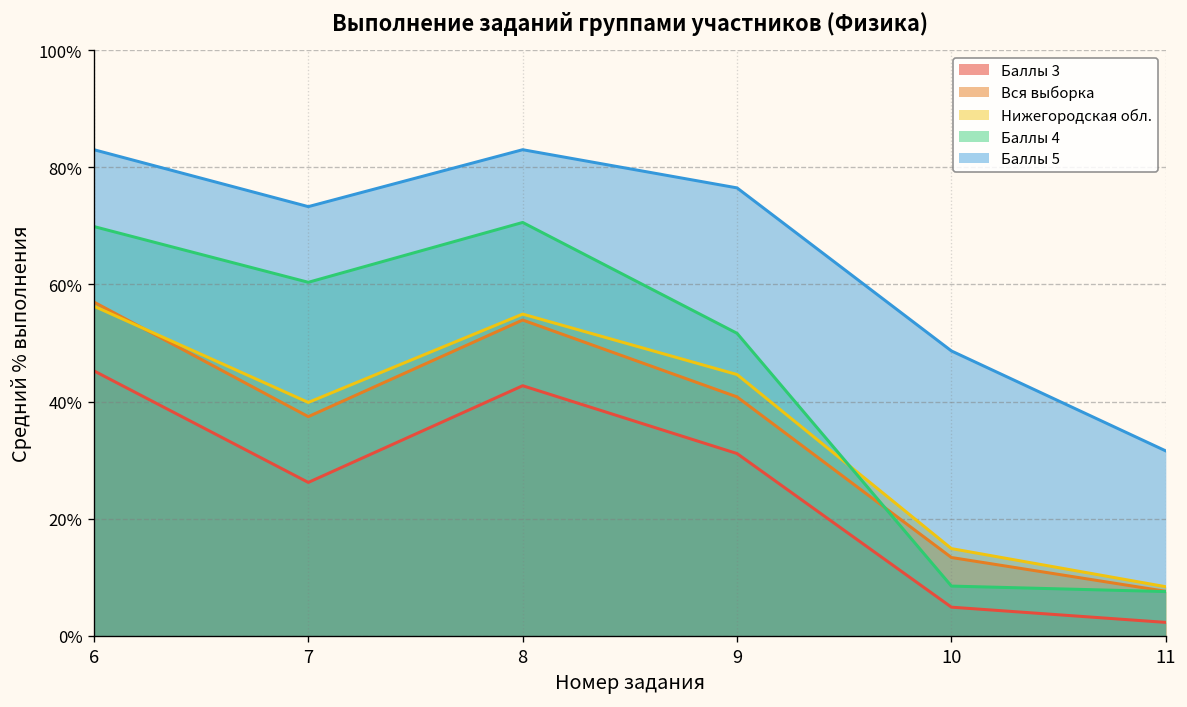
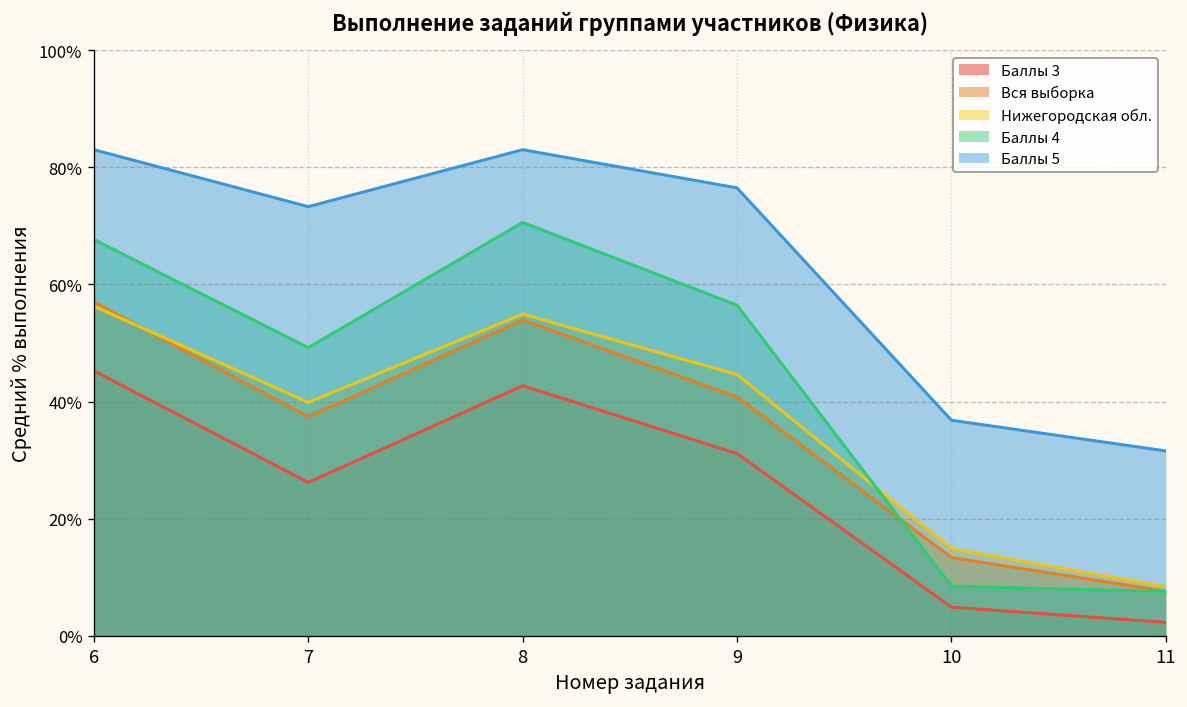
  {
    "Баллы 4": {
-     "6": "70%",
-     "7": "60%",
+     "6": "68%",
+     "7": "49%",
      "8": "71%",
-     "9": "52%",
+     "9": "56%",
      "10": "9%"
    },
    "Баллы 5": {
      "6": "83%",
      "7": "73%",
      "8": "83%",
      "9": "76%",
-     "10": "49%",
+     "10": "37%",
      "11": "32%"
    }
  }
